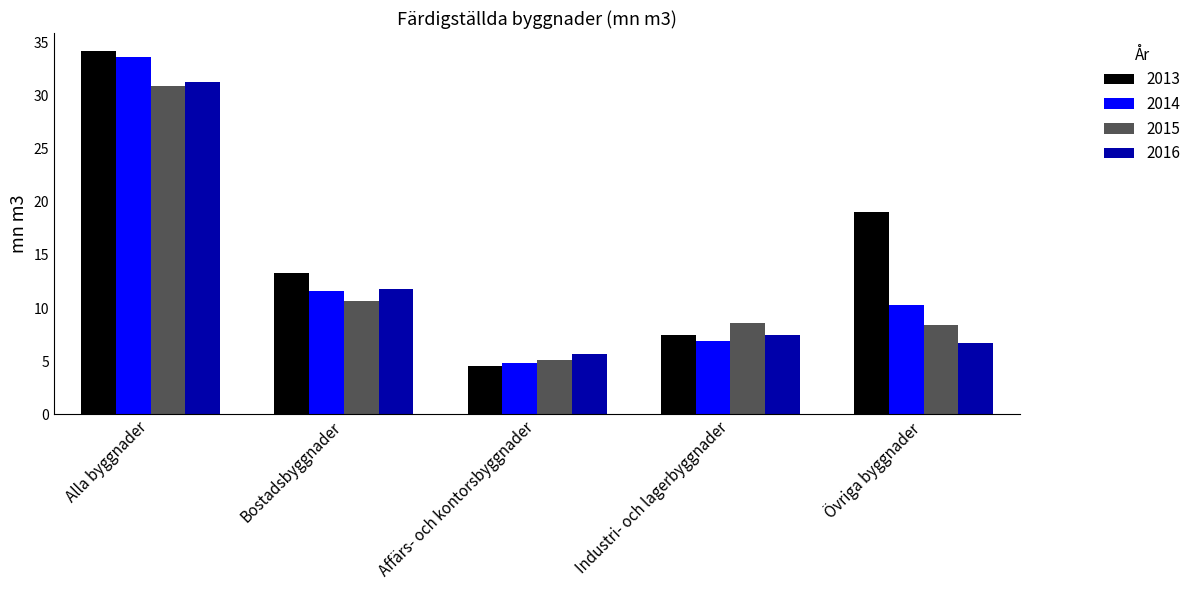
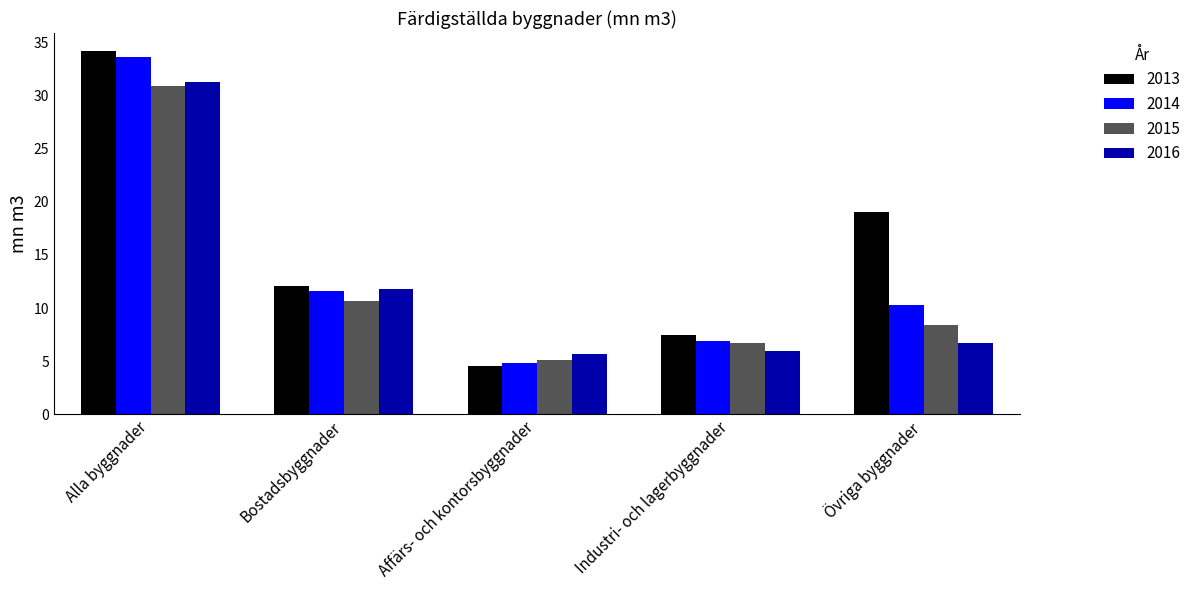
  {
    "2013": {
      "Alla byggnader": 34.1,
-     "Bostadsbyggnader": 13.3,
+     "Bostadsbyggnader": 12.1,
      "Affärs- och kontorsbyggnader": 4.6,
      "Industri- och lagerbyggnader": 7.5,
      "Övriga byggnader": 19.0
    },
    "2014": {
      "Alla byggnader": 33.6,
      "Bostadsbyggnader": 11.6,
      "Affärs- och kontorsbyggnader": 4.8,
      "Industri- och lagerbyggnader": 6.9,
      "Övriga byggnader": 10.3
    },
    "2015": {
      "Alla byggnader": 30.9,
      "Bostadsbyggnader": 10.7,
      "Affärs- och kontorsbyggnader": 5.1,
-     "Industri- och lagerbyggnader": 8.6,
+     "Industri- och lagerbyggnader": 6.7,
      "Övriga byggnader": 8.4
    },
    "2016": {
      "Alla byggnader": 31.2,
      "Bostadsbyggnader": 11.8,
      "Affärs- och kontorsbyggnader": 5.7,
-     "Industri- och lagerbyggnader": 7.4,
+     "Industri- och lagerbyggnader": 6.0,
      "Övriga byggnader": 6.7
    }
  }
